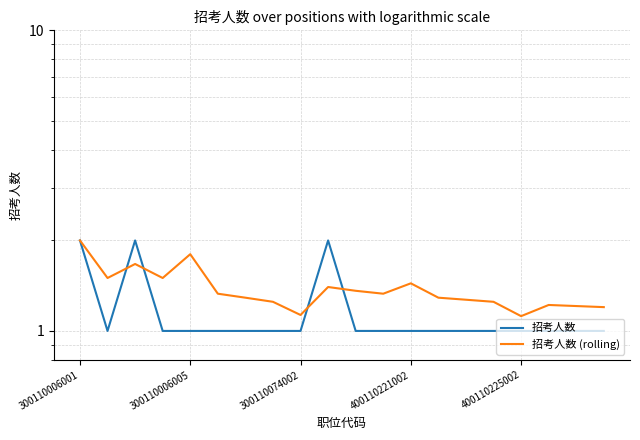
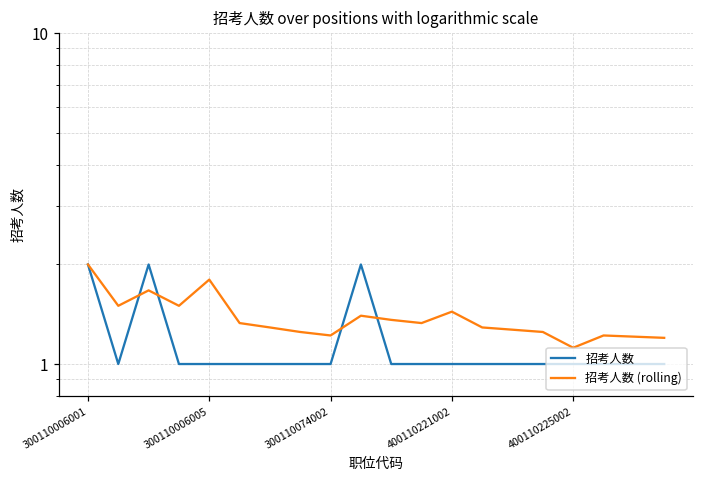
  {
    "招考人数": {
      "300110006005": 1.00,
      "300110074002": 1.00,
      "400110221002": 1.00
    },
    "招考人数 (rolling)": {
      "300110006005": 1.8,
-     "300110074002": 1.13,
+     "300110074002": 1.22,
      "400110221002": 1.4,
      "400110225002": 1.12
    }
  }
